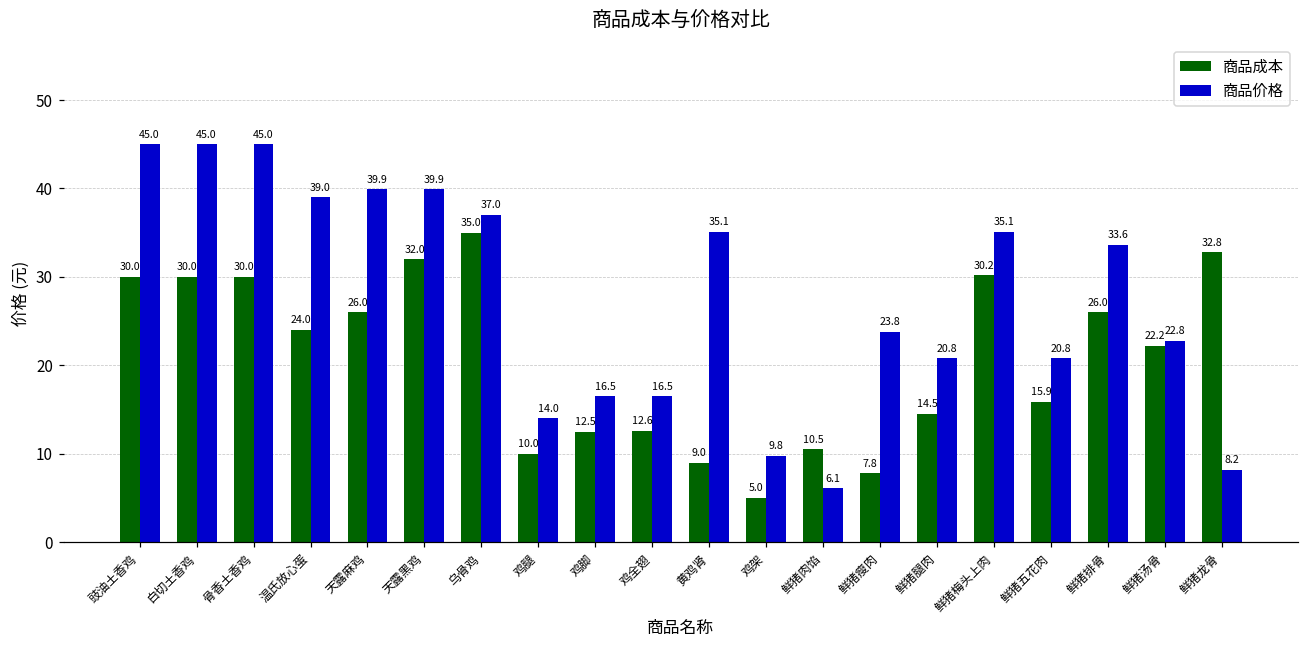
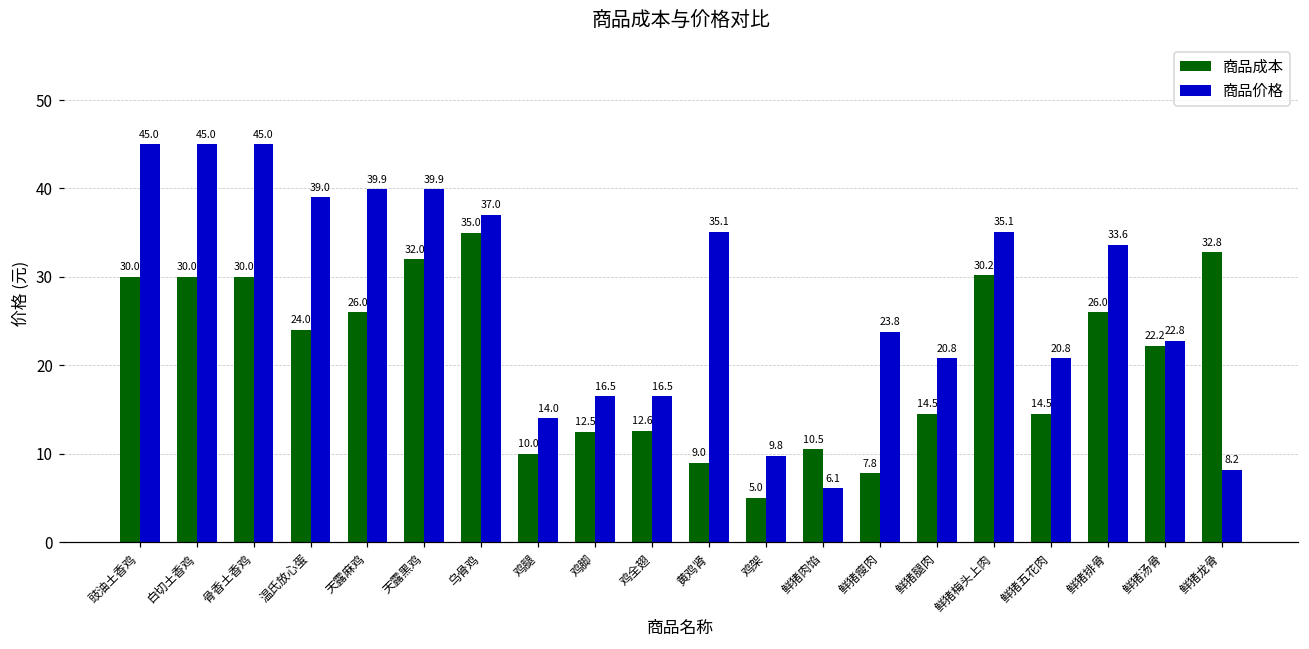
  {
    "商品成本": {
      "豉油土香鸡": 30.0,
      "白切土香鸡": 30.0,
      "骨香土香鸡": 30.0,
      "温氏放心蛋": 24.0,
      "天露麻鸡": 26.0,
      "天露黑鸡": 32.0,
      "乌骨鸡": 35.0,
      "鸡腿": 10.0,
      "鸡脚": 12.5,
      "鸡全翅": 12.6,
      "黄鸡肾": 9.0,
      "鸡架": 5.0,
      "鲜猪肉馅": 10.5,
      "鲜猪瘦肉": 7.8,
      "鲜猪腿肉": 14.5,
      "鲜猪梅头上肉": 30.2,
-     "鲜猪五花肉": 15.9,
+     "鲜猪五花肉": 14.5,
      "鲜猪排骨": 26.0,
      "鲜猪汤骨": 22.2,
      "鲜猪龙骨": 32.8
    },
    "商品价格": {
      "豉油土香鸡": 45.0,
      "白切土香鸡": 45.0,
      "骨香土香鸡": 45.0,
      "温氏放心蛋": 39.0,
      "天露麻鸡": 39.9,
      "天露黑鸡": 39.9,
      "乌骨鸡": 37.0,
      "鸡腿": 14.0,
      "鸡脚": 16.5,
      "鸡全翅": 16.5,
      "黄鸡肾": 35.1,
      "鸡架": 9.8,
      "鲜猪肉馅": 6.1,
      "鲜猪瘦肉": 23.8,
      "鲜猪腿肉": 20.8,
      "鲜猪梅头上肉": 35.1,
      "鲜猪五花肉": 20.8,
      "鲜猪排骨": 33.6,
      "鲜猪汤骨": 22.8,
      "鲜猪龙骨": 8.2
    }
  }
